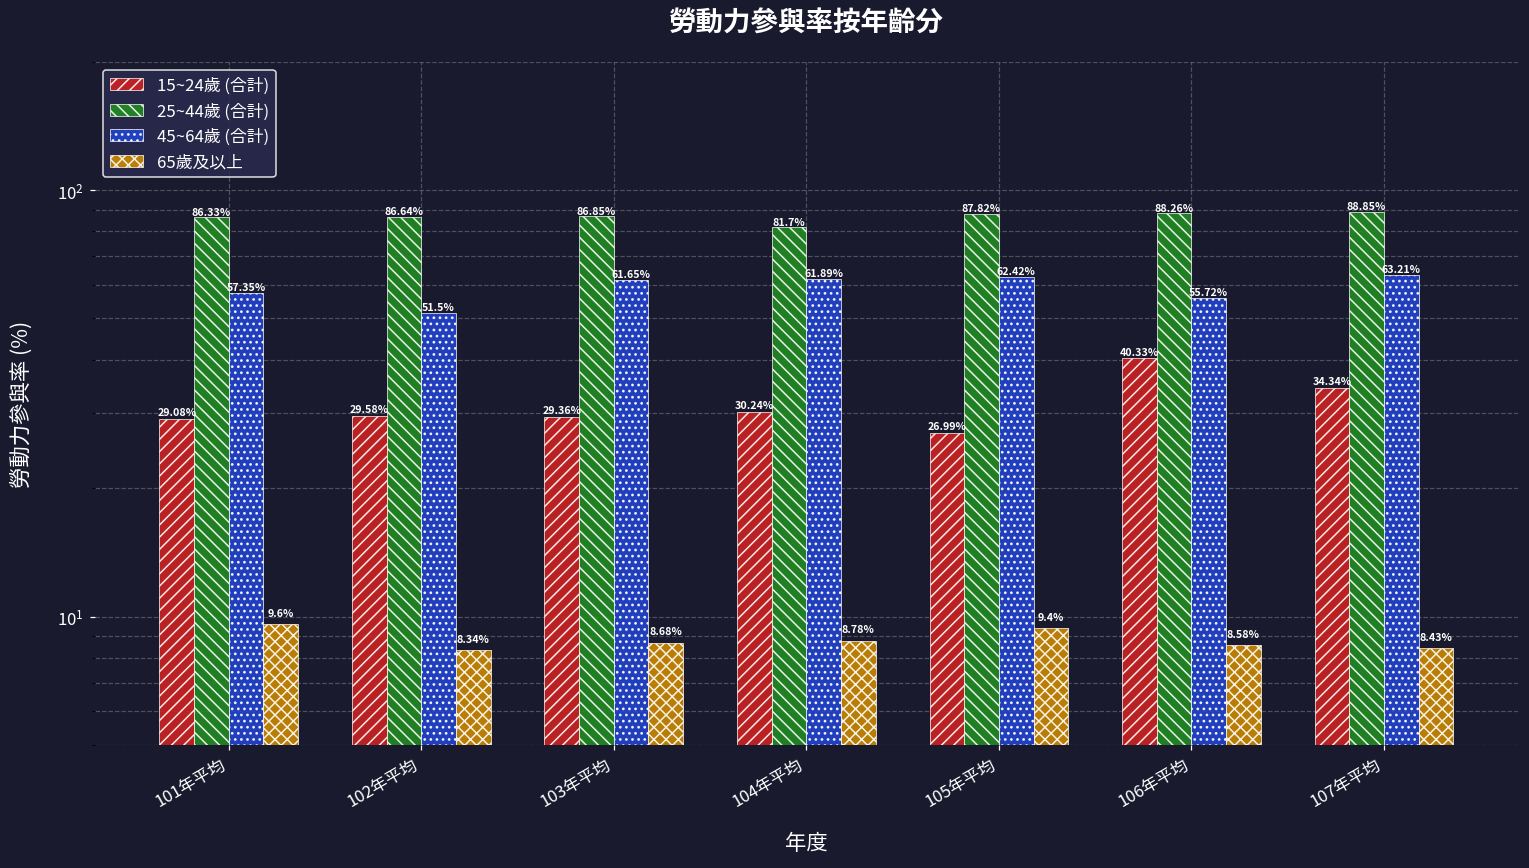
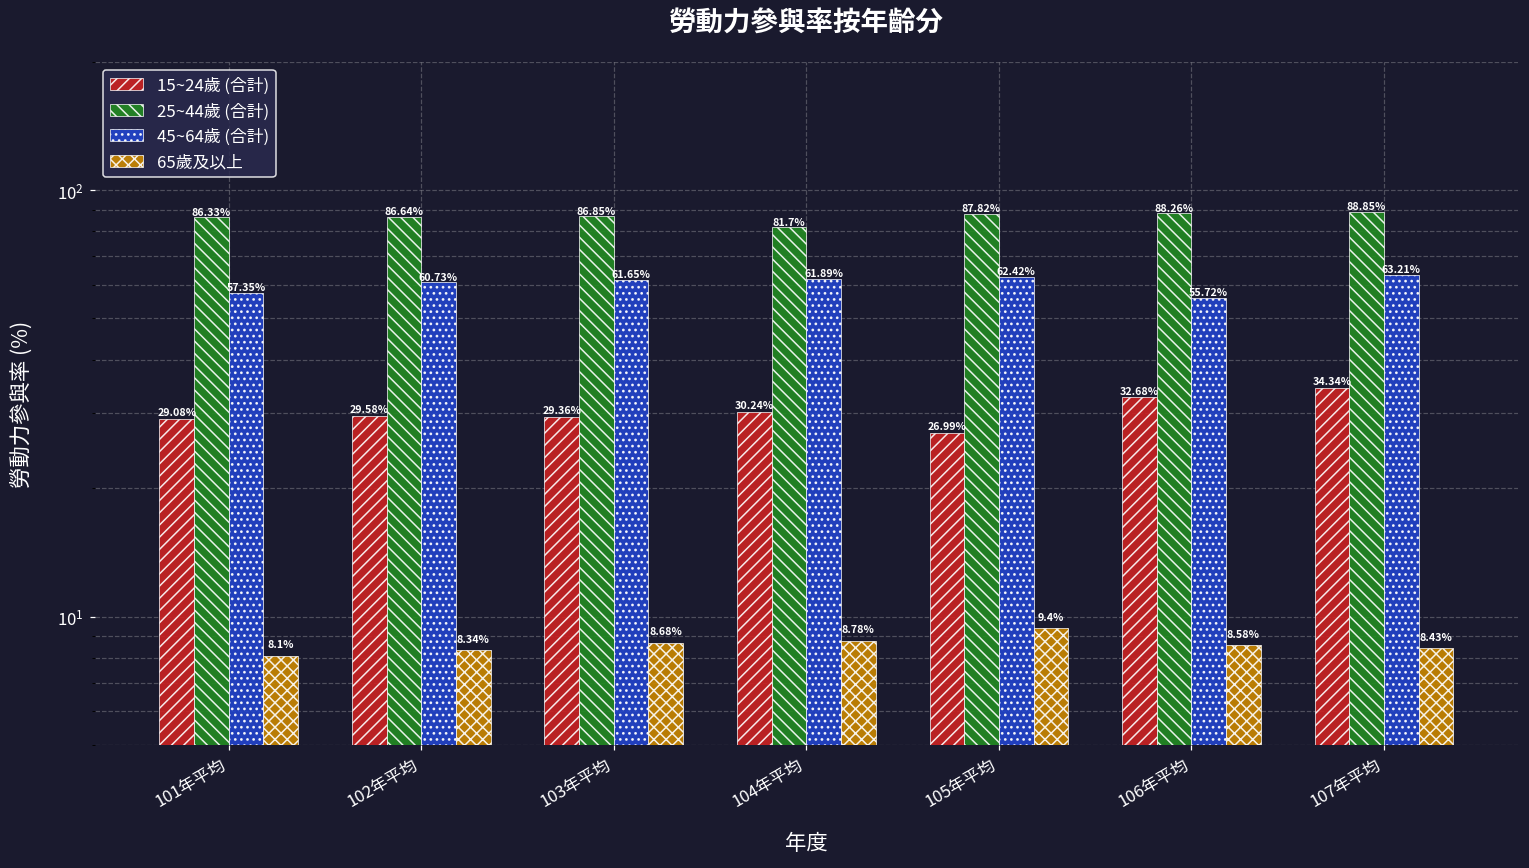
  {
    "15~24歲 (合計)": {
      "101年平均": "29.08%",
      "102年平均": "29.58%",
      "103年平均": "29.36%",
      "104年平均": "30.24%",
      "105年平均": "26.99%",
-     "106年平均": "40.33%",
+     "106年平均": "32.68%",
      "107年平均": "34.34%"
    },
    "25~44歲 (合計)": {
      "101年平均": "86.33%",
      "102年平均": "86.64%",
      "103年平均": "86.85%",
      "104年平均": "81.7%",
      "105年平均": "87.82%",
      "106年平均": "88.26%",
      "107年平均": "88.85%"
    },
    "45~64歲 (合計)": {
      "101年平均": "57.35%",
-     "102年平均": "51.5%",
+     "102年平均": "60.73%",
      "103年平均": "61.65%",
      "104年平均": "61.89%",
      "105年平均": "62.42%",
      "106年平均": "55.72%",
      "107年平均": "63.21%"
    },
    "65歲及以上": {
-     "101年平均": "9.6%",
+     "101年平均": "8.1%",
      "102年平均": "8.34%",
      "103年平均": "8.68%",
      "104年平均": "8.78%",
      "105年平均": "9.4%",
      "106年平均": "8.58%",
      "107年平均": "8.43%"
    }
  }
